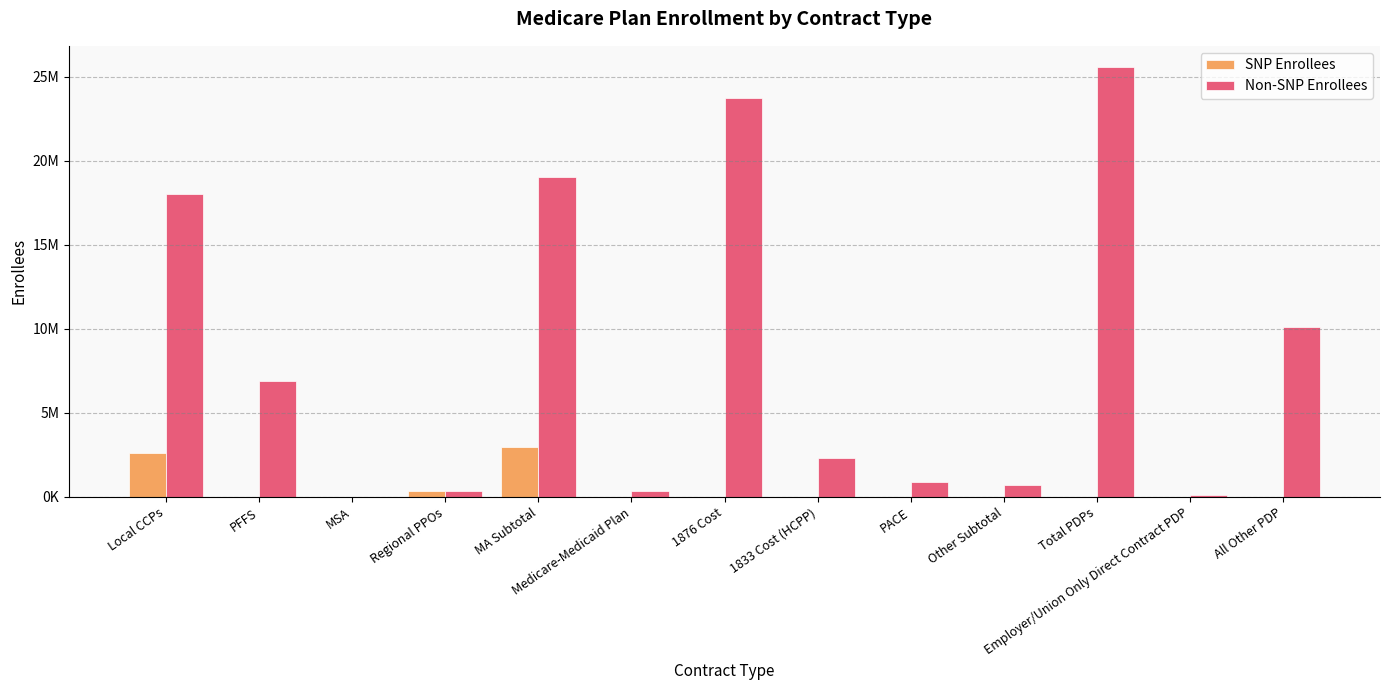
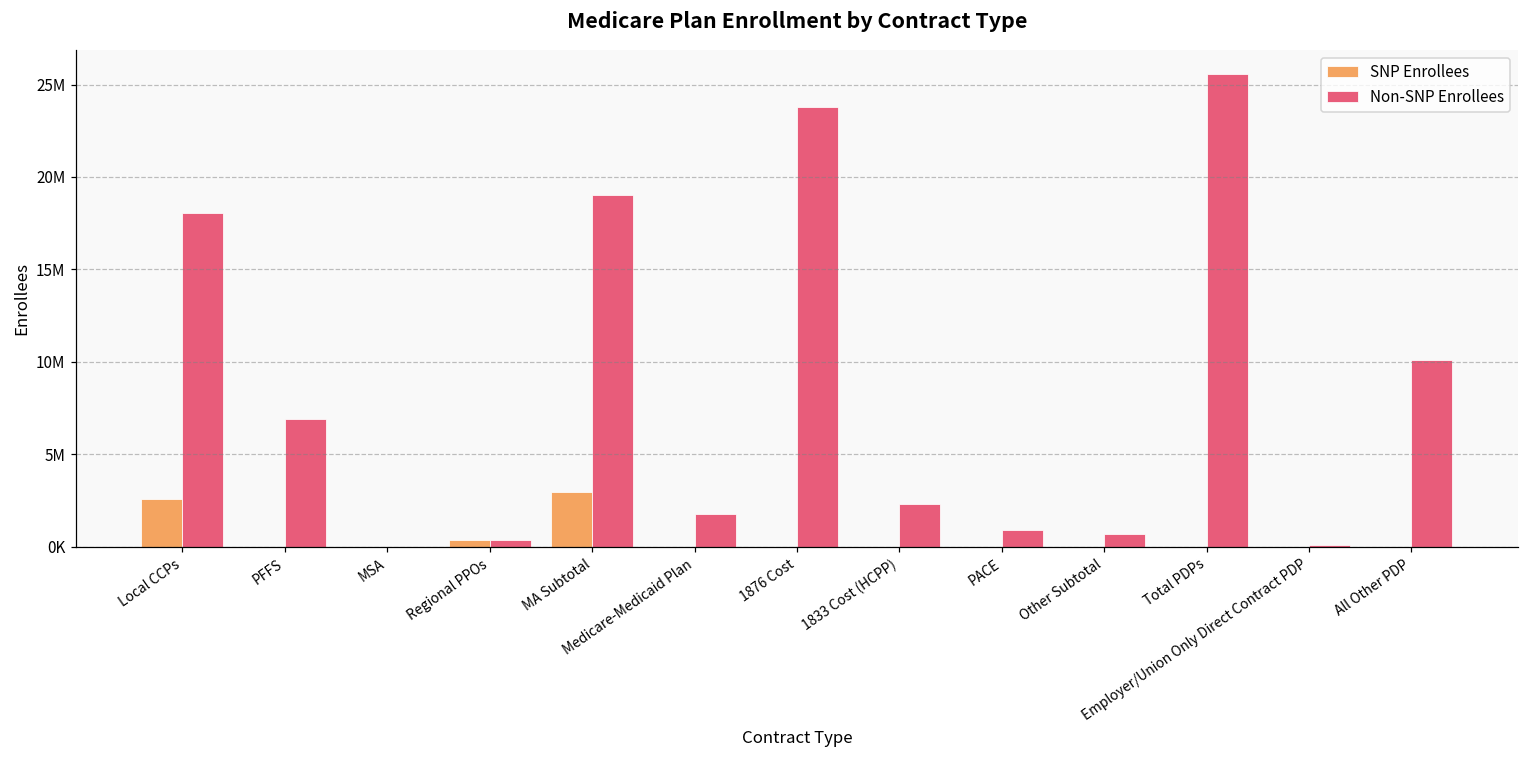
  {
    "SNP Enrollees": {
      "Local CCPs": 2600000,
      "PFFS": 0,
      "MSA": 0,
      "Regional PPOs": 400000,
      "MA Subtotal": 3000000,
      "Medicare-Medicaid Plan": 0,
      "1876 Cost": 0,
      "1833 Cost (HCPP)": 0,
      "PACE": 0,
      "Other Subtotal": 0,
      "Total PDPs": 0,
      "Employer/Union Only Direct Contract PDP": 0,
      "All Other PDP": 0
    },
    "Non-SNP Enrollees": {
      "Local CCPs": 18000000,
      "PFFS": 6900000,
      "Regional PPOs": 400000,
      "MA Subtotal": 19000000,
-     "Medicare-Medicaid Plan": 400000,
+     "Medicare-Medicaid Plan": 1800000,
      "1876 Cost": 23800000,
      "1833 Cost (HCPP)": 2300000,
      "PACE": 900000,
      "Other Subtotal": 700000,
      "Total PDPs": 25600000,
      "All Other PDP": 10100000
    }
  }
